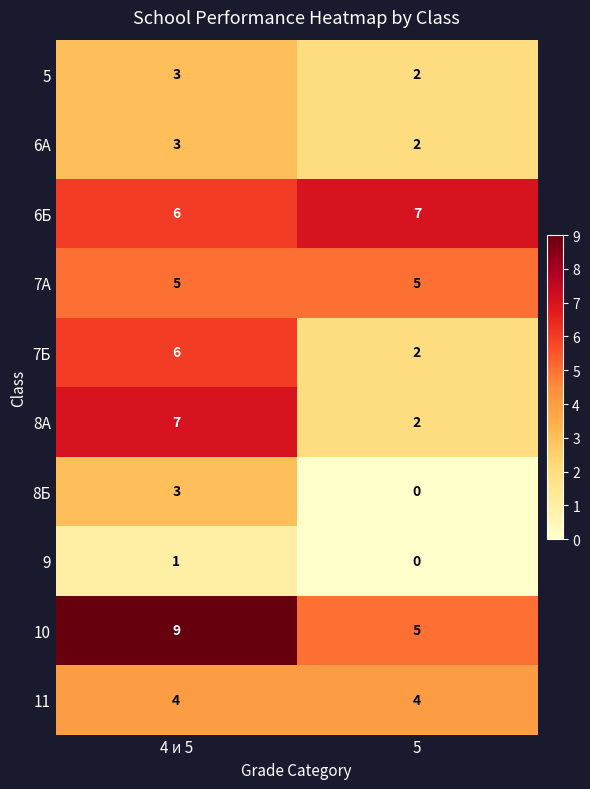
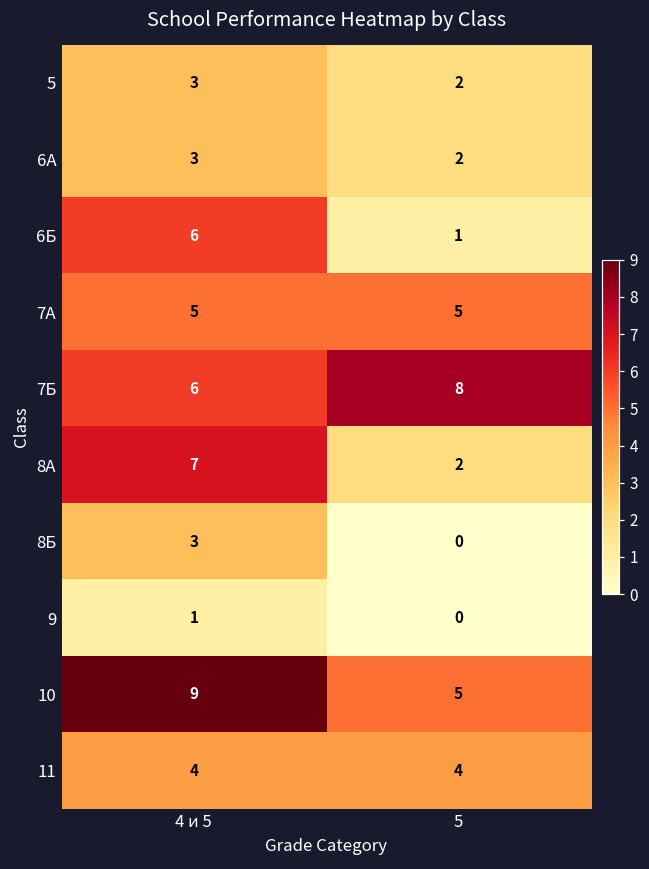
  {
    "5": {
      "4 и 5": 3,
      "5": 2
    },
    "6А": {
      "4 и 5": 3,
      "5": 2
    },
    "6Б": {
      "4 и 5": 6,
-     "5": 7
+     "5": 1
    },
    "7А": {
      "4 и 5": 5,
      "5": 5
    },
    "7Б": {
      "4 и 5": 6,
-     "5": 2
+     "5": 8
    },
    "8А": {
      "4 и 5": 7,
      "5": 2
    },
    "8Б": {
      "4 и 5": 3,
      "5": 0
    },
    "9": {
      "4 и 5": 1,
      "5": 0
    },
    "10": {
      "4 и 5": 9,
      "5": 5
    },
    "11": {
      "4 и 5": 4,
      "5": 4
    }
  }
